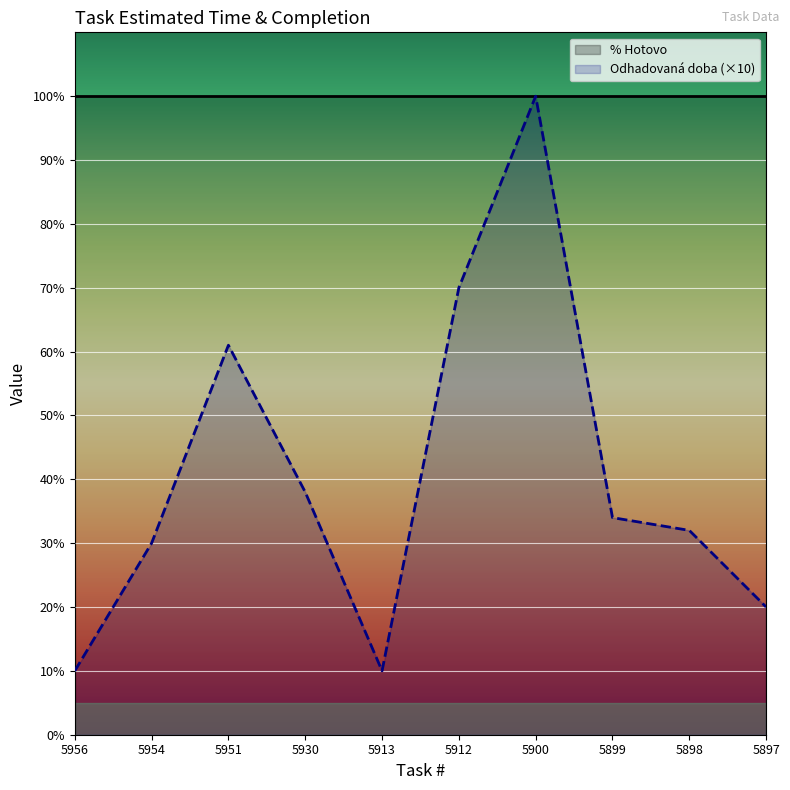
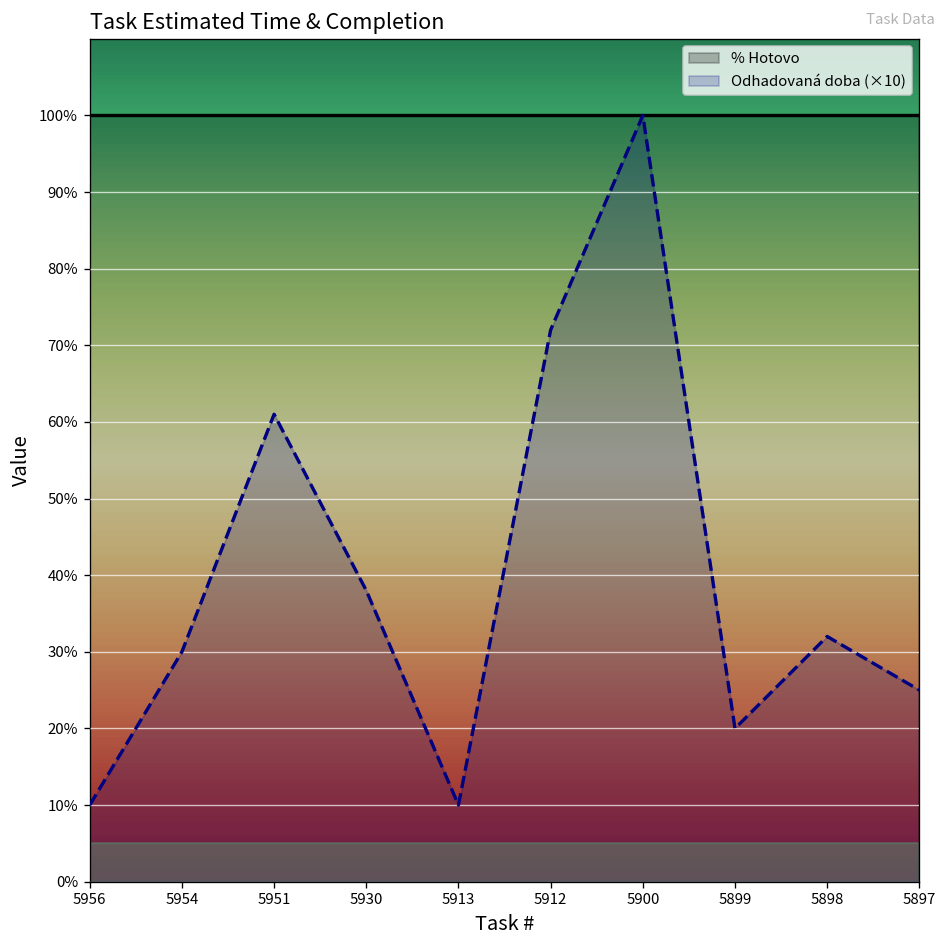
  {
    "% Hotovo": {
      "5956": "100%",
      "5954": "100%",
      "5951": "100%",
      "5930": "100%",
      "5913": "100%",
      "5912": "100%",
      "5899": "100%",
      "5898": "100%",
      "5897": "100%"
    },
    "Odhadovaná doba (×10)": {
      "5956": "10%",
      "5954": "30%",
      "5951": "61%",
      "5930": "38%",
      "5913": "10%",
-     "5912": "70%",
-     "5899": "34%",
+     "5912": "72%",
+     "5899": "20%",
      "5898": "32%",
-     "5897": "20%"
+     "5897": "25%"
    }
  }
